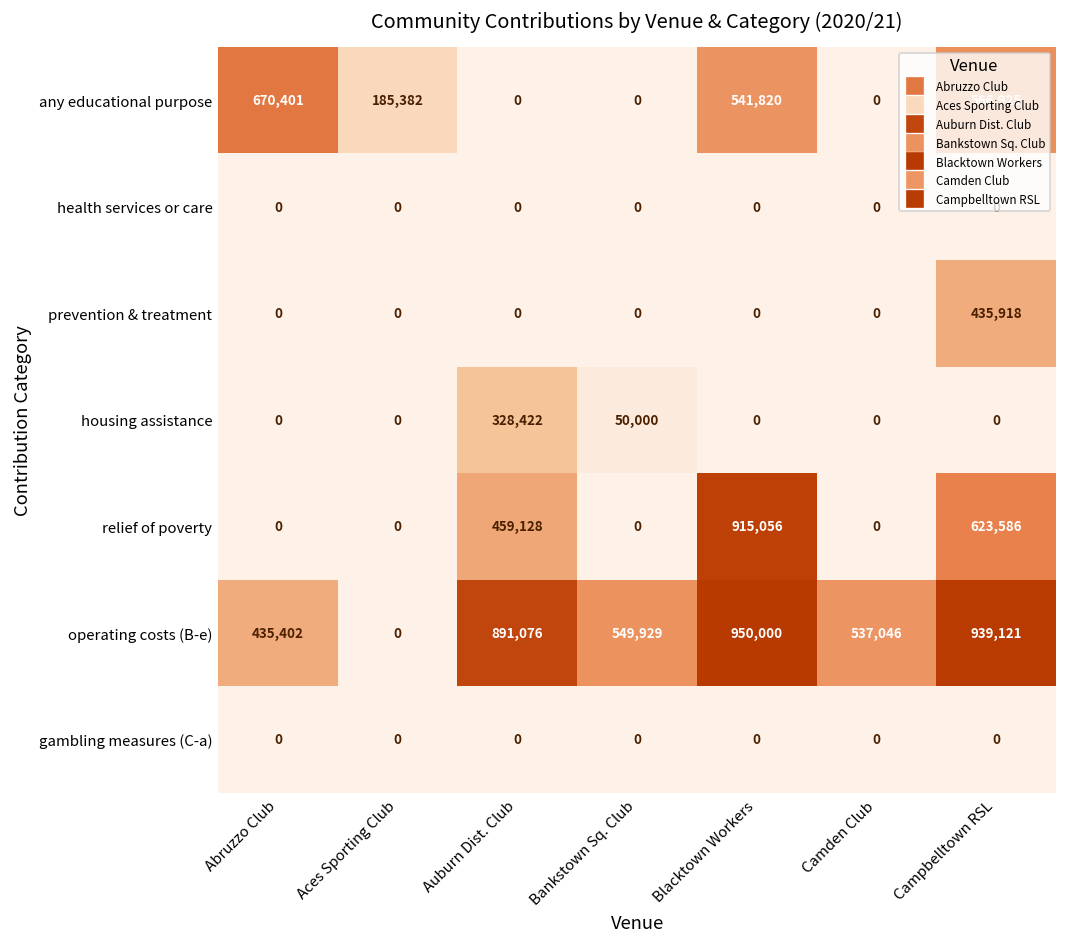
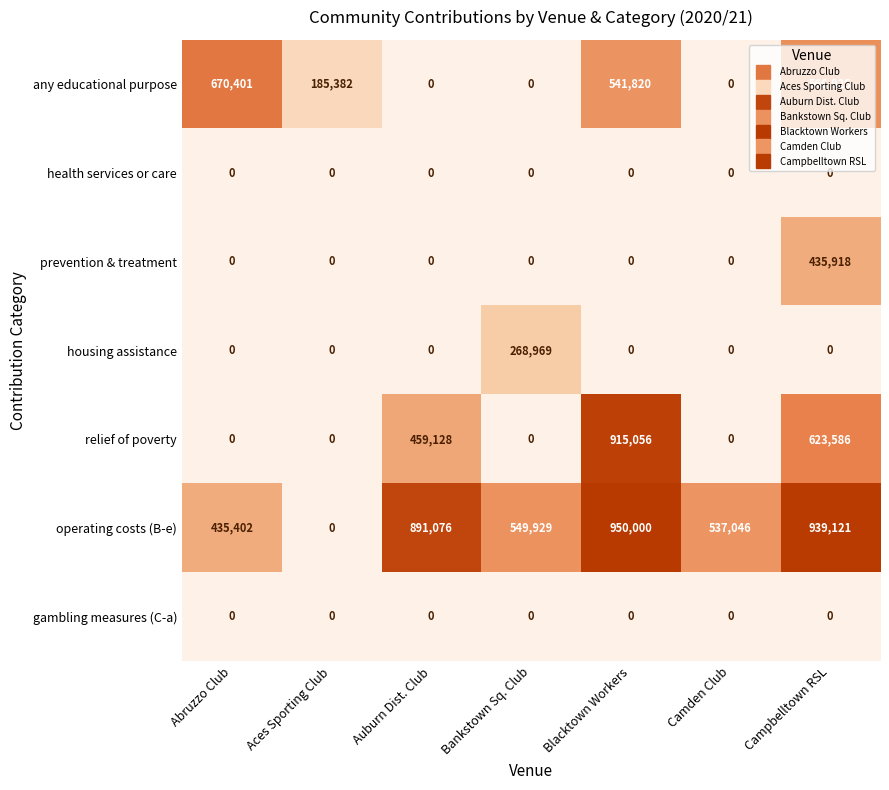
  {
    "any educational purpose": {
      "Abruzzo Club": "670,401",
      "Aces Sporting Club": "185,382",
      "Auburn Dist. Club": "0",
      "Bankstown Sq. Club": "0",
      "Blacktown Workers": "541,820",
      "Camden Club": "0"
    },
    "health services or care": {
      "Abruzzo Club": "0",
      "Aces Sporting Club": "0",
      "Auburn Dist. Club": "0",
      "Bankstown Sq. Club": "0",
      "Blacktown Workers": "0",
      "Camden Club": "0"
    },
    "prevention & treatment": {
      "Abruzzo Club": "0",
      "Aces Sporting Club": "0",
      "Auburn Dist. Club": "0",
      "Bankstown Sq. Club": "0",
      "Blacktown Workers": "0",
      "Camden Club": "0",
      "Campbelltown RSL": "435,918"
    },
    "housing assistance": {
      "Abruzzo Club": "0",
      "Aces Sporting Club": "0",
-     "Auburn Dist. Club": "328,422",
-     "Bankstown Sq. Club": "50,000",
+     "Auburn Dist. Club": "0",
+     "Bankstown Sq. Club": "268,969",
      "Blacktown Workers": "0",
      "Camden Club": "0",
      "Campbelltown RSL": "0"
    },
    "relief of poverty": {
      "Abruzzo Club": "0",
      "Aces Sporting Club": "0",
      "Auburn Dist. Club": "459,128",
      "Bankstown Sq. Club": "0",
      "Blacktown Workers": "915,056",
      "Camden Club": "0",
      "Campbelltown RSL": "623,586"
    },
    "operating costs (B-e)": {
      "Abruzzo Club": "435,402",
      "Aces Sporting Club": "0",
      "Auburn Dist. Club": "891,076",
      "Bankstown Sq. Club": "549,929",
      "Blacktown Workers": "950,000",
      "Camden Club": "537,046",
      "Campbelltown RSL": "939,121"
    },
    "gambling measures (C-a)": {
      "Abruzzo Club": "0",
      "Aces Sporting Club": "0",
      "Auburn Dist. Club": "0",
      "Bankstown Sq. Club": "0",
      "Blacktown Workers": "0",
      "Camden Club": "0",
      "Campbelltown RSL": "0"
    }
  }
